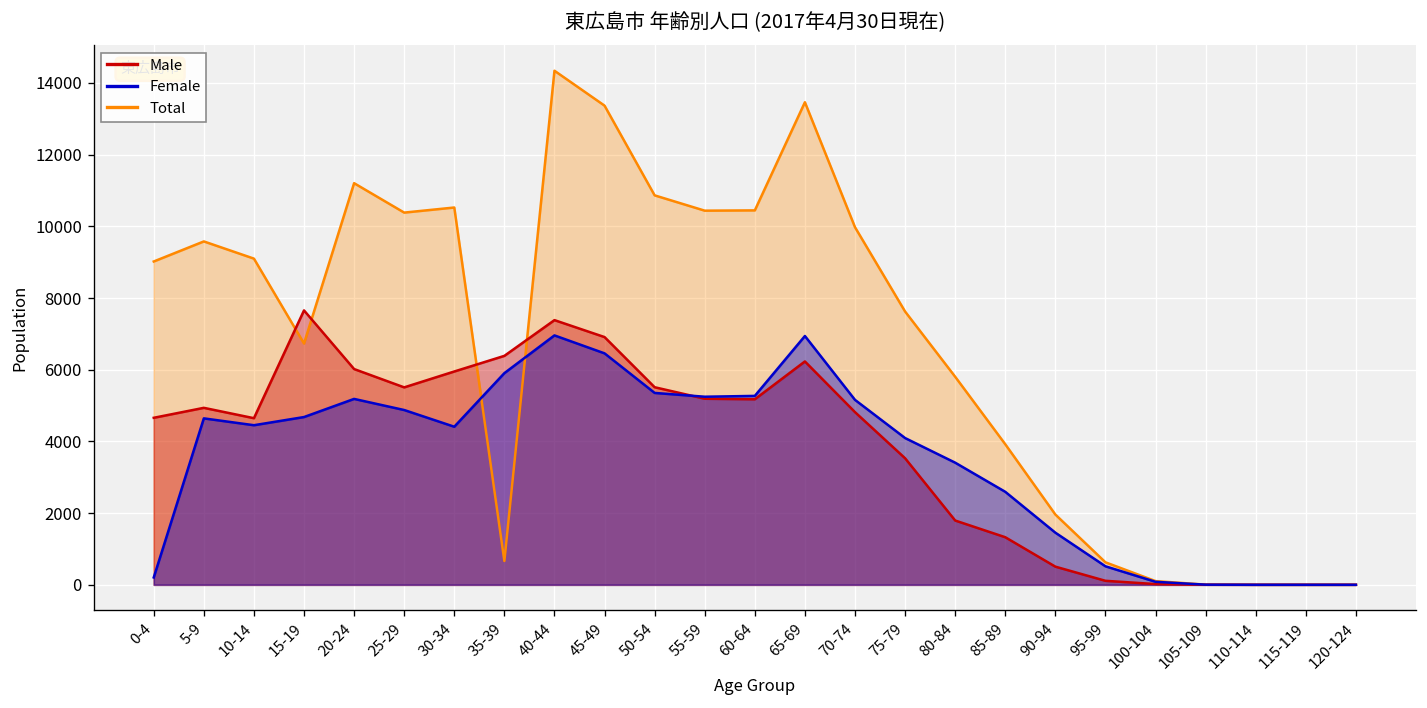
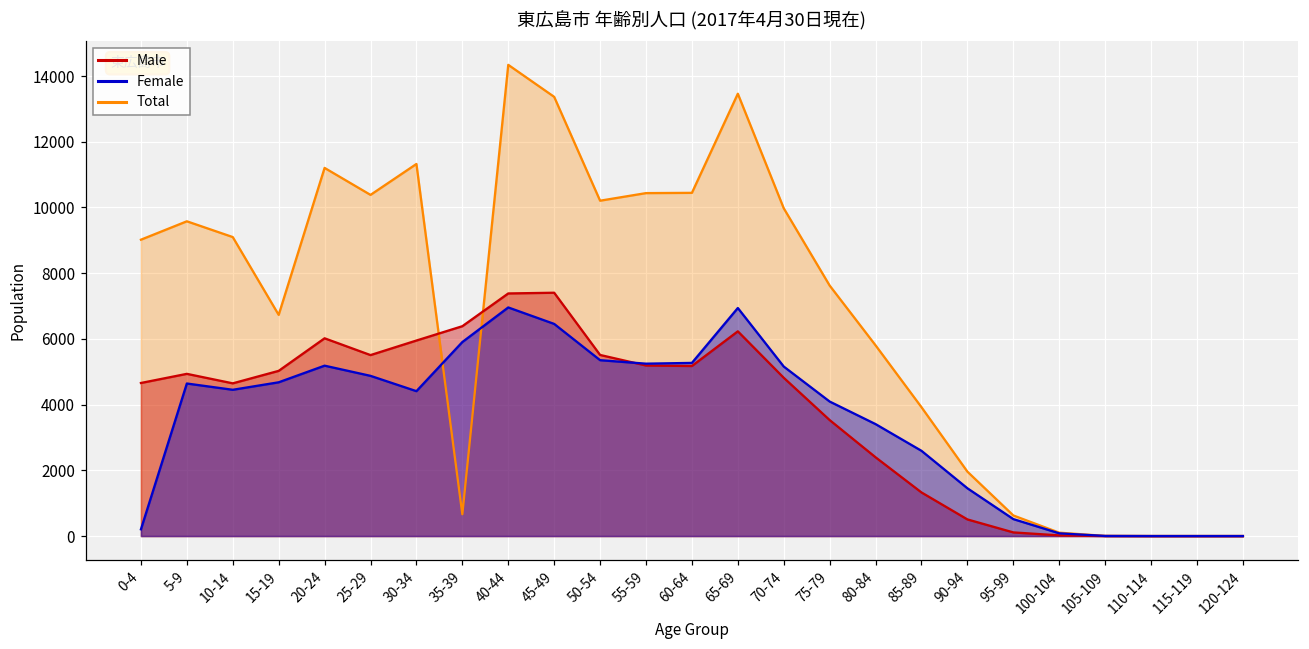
  {
    "Total": {
      "0-4": 9000,
      "5-9": 9600,
      "10-14": 9100,
      "15-19": 6700,
      "20-24": 11200,
      "25-29": 10400,
-     "30-34": 10500,
+     "30-34": 11300,
      "35-39": 700,
      "40-44": 14300,
      "45-49": 13400,
-     "50-54": 10900,
+     "50-54": 10200,
      "55-59": 10400,
      "60-64": 10400,
      "65-69": 13500,
      "70-74": 10000,
      "75-79": 7600,
      "80-84": 5800,
      "85-89": 3900,
      "90-94": 2000,
      "95-99": 600
    },
    "Male": {
      "0-4": 4700,
      "5-9": 4900,
      "10-14": 4600,
-     "15-19": 7700,
+     "15-19": 5000,
      "20-24": 6000,
      "25-29": 5500,
      "30-34": 6000,
      "35-39": 6400,
      "40-44": 7400,
-     "45-49": 6900,
+     "45-49": 7400,
      "50-54": 5500,
      "60-64": 5200,
      "65-69": 6200,
      "70-74": 4800,
      "75-79": 3500,
-     "80-84": 1800,
+     "80-84": 2400,
      "85-89": 1300,
      "90-94": 500,
      "95-99": 100
    },
    "Female": {
      "0-4": 200,
      "5-9": 4600,
      "10-14": 4500,
      "15-19": 4700,
      "20-24": 5200,
      "25-29": 4900,
      "30-34": 4400,
      "35-39": 5900,
      "40-44": 7000,
      "45-49": 6500,
      "50-54": 5400,
      "60-64": 5300,
      "65-69": 6900,
      "70-74": 5200,
      "75-79": 4100,
      "80-84": 3400,
      "85-89": 2600,
      "90-94": 1500,
      "95-99": 500
    }
  }
